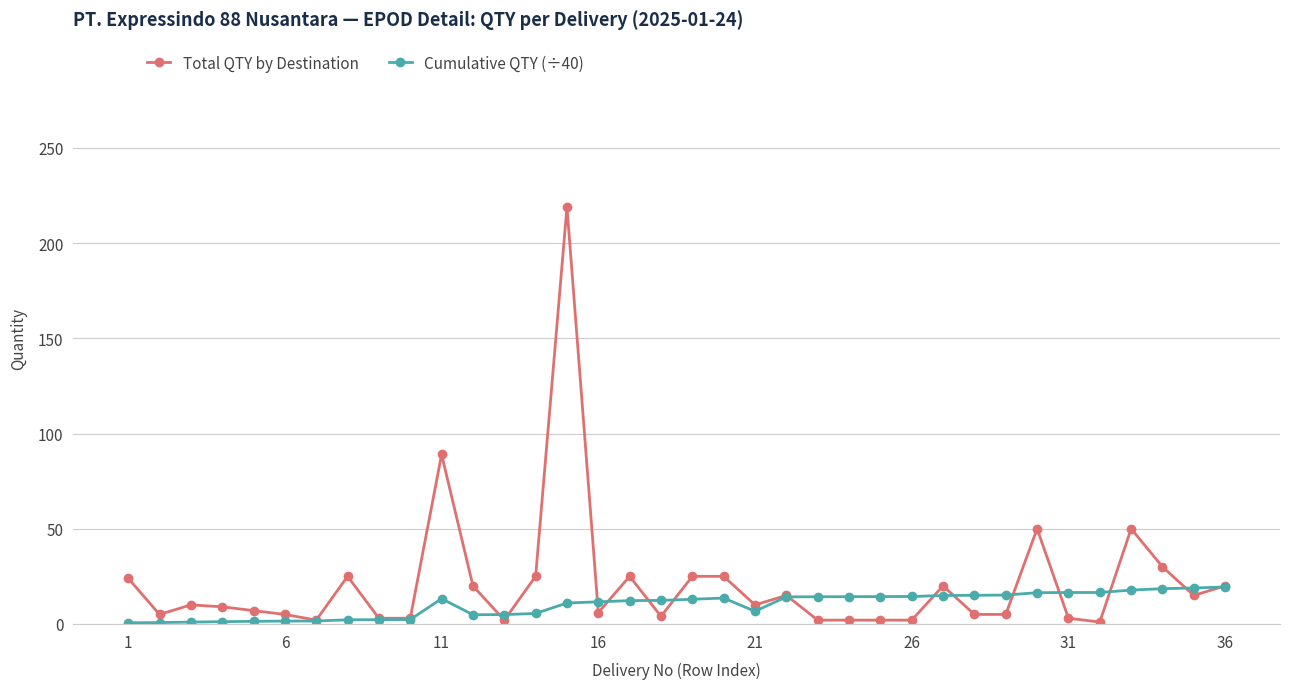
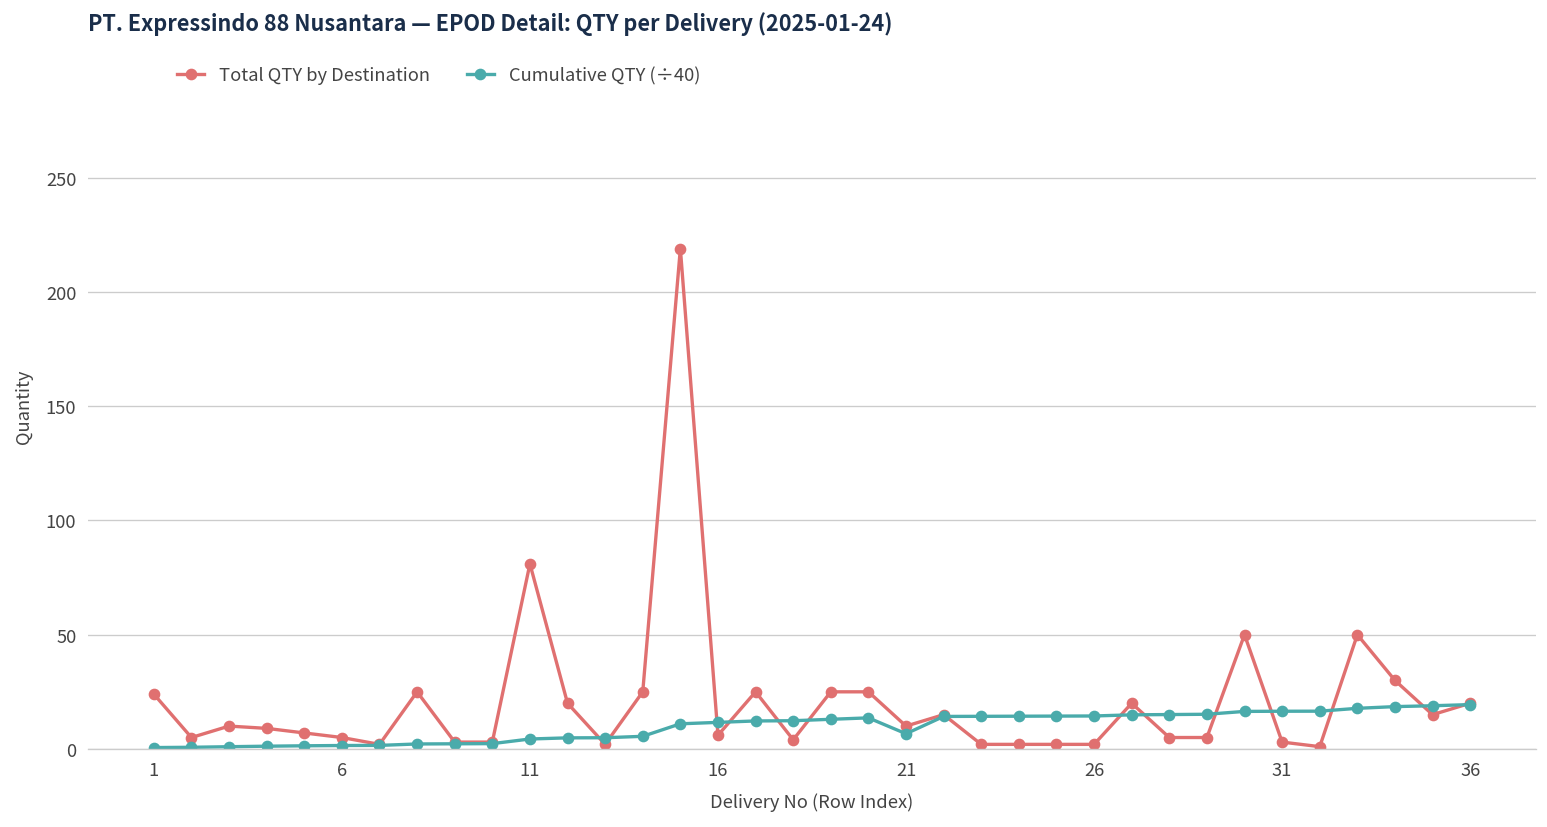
  {
    "Total QTY by Destination": {
      "1": 24,
      "6": 5,
-     "11": 89,
+     "11": 81,
      "16": 6,
      "21": 10,
      "26": 2,
      "31": 3
    },
    "Cumulative QTY (÷40)": {
      "1": 1,
      "6": 2,
-     "11": 13,
+     "11": 4,
      "16": 12,
      "21": 7,
      "26": 14,
      "31": 17
    }
  }
